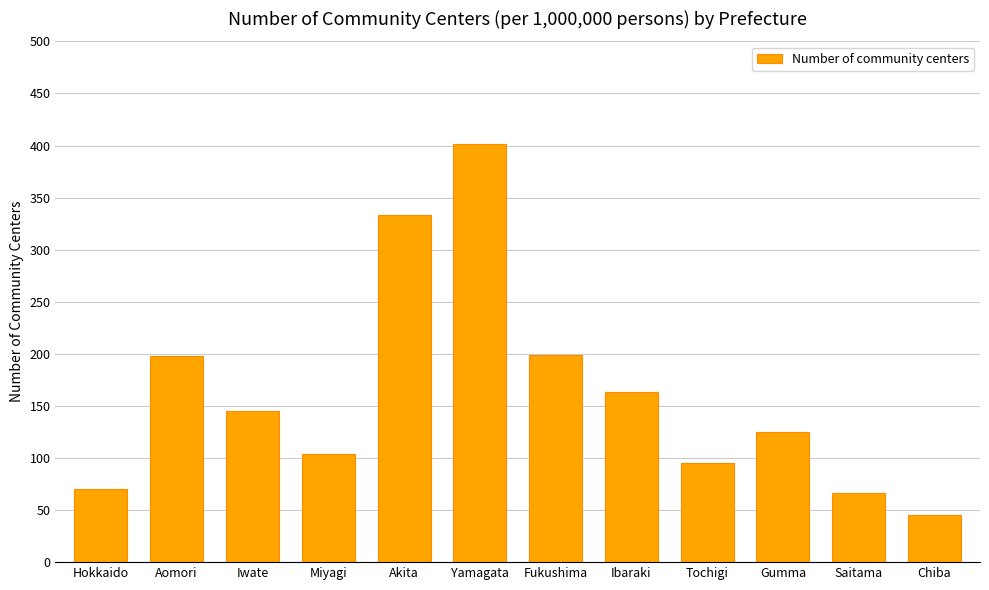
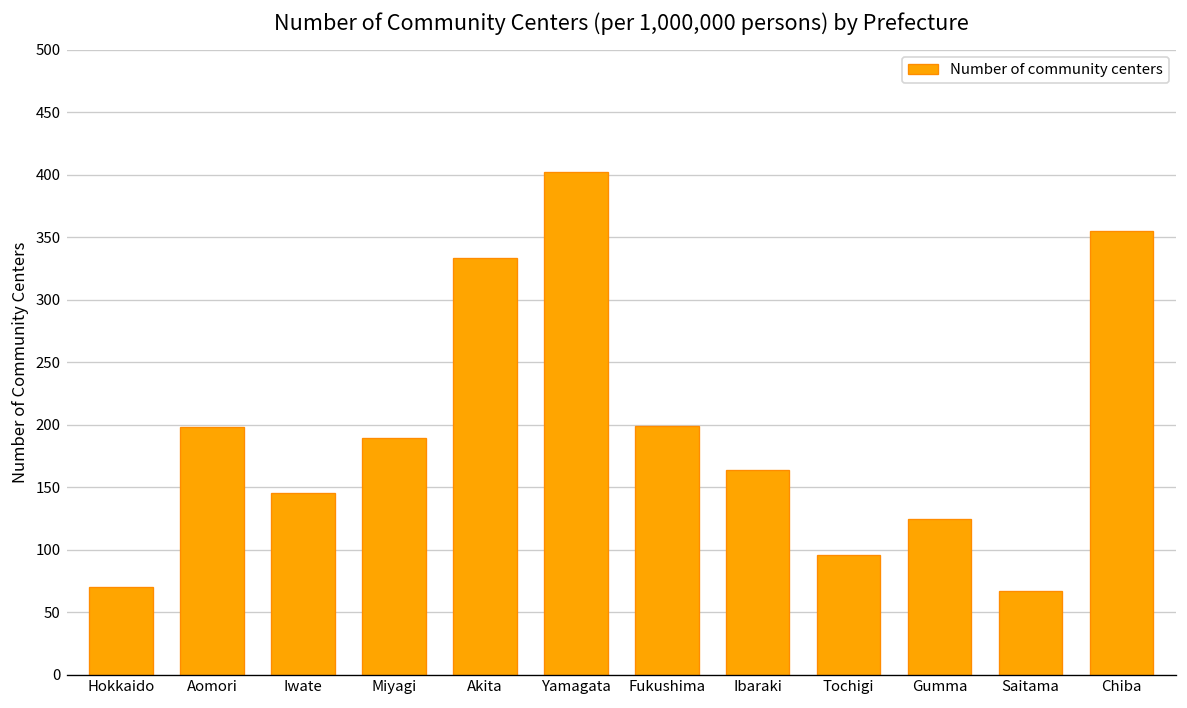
  {
    "Hokkaido": 70,
    "Aomori": 198,
    "Iwate": 146,
-   "Miyagi": 104,
+   "Miyagi": 190,
    "Akita": 333,
    "Yamagata": 402,
    "Fukushima": 199,
    "Ibaraki": 163,
    "Tochigi": 95,
    "Gumma": 125,
    "Saitama": 67,
-   "Chiba": 45
+   "Chiba": 355
  }
